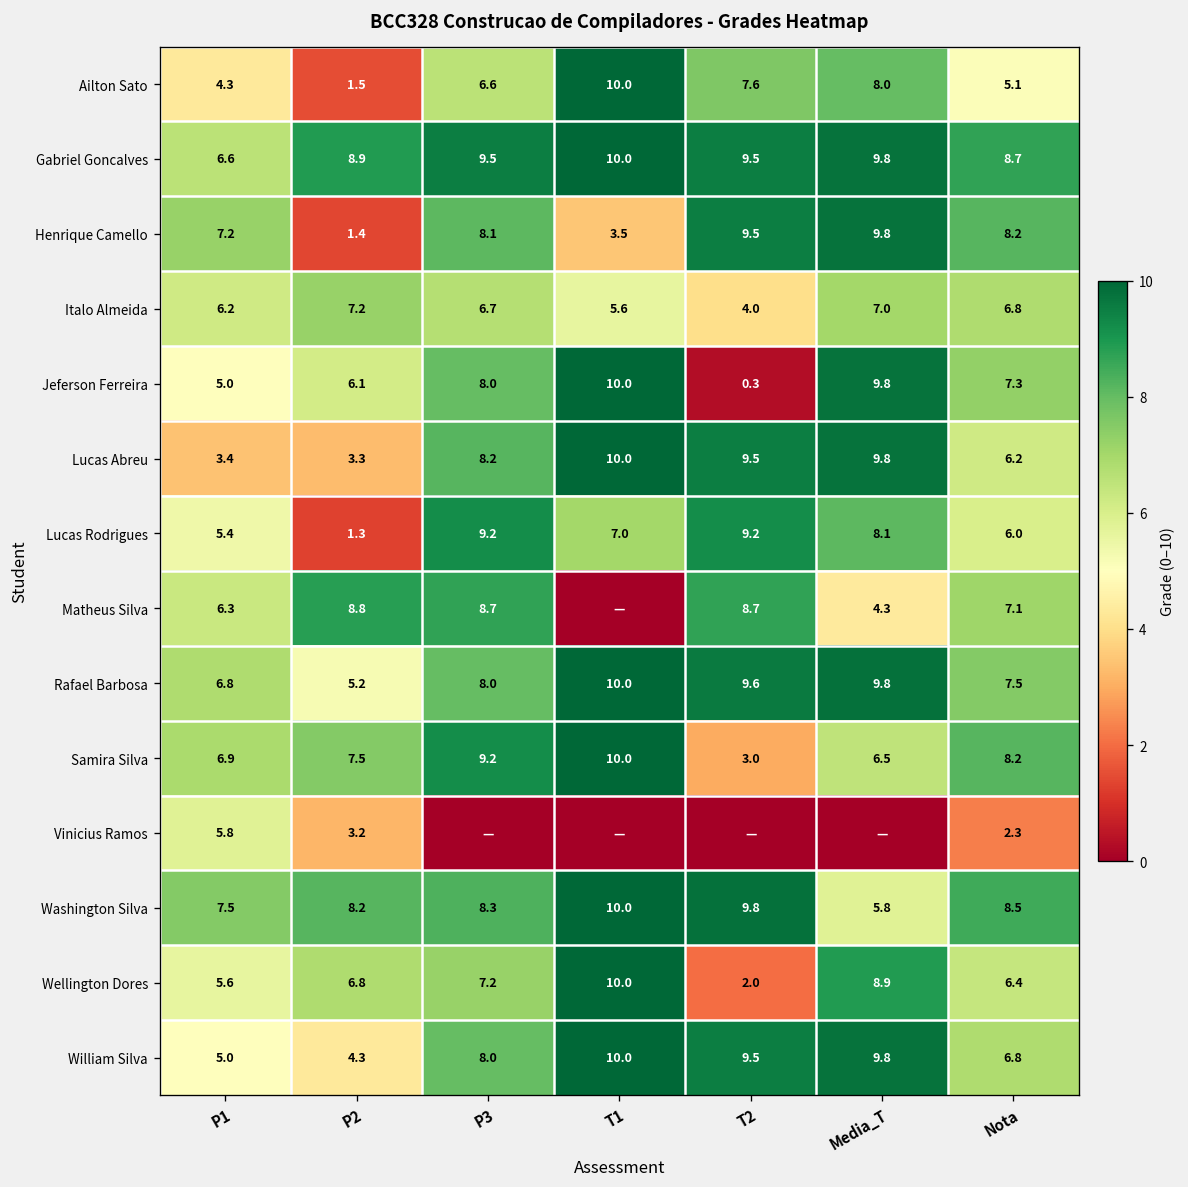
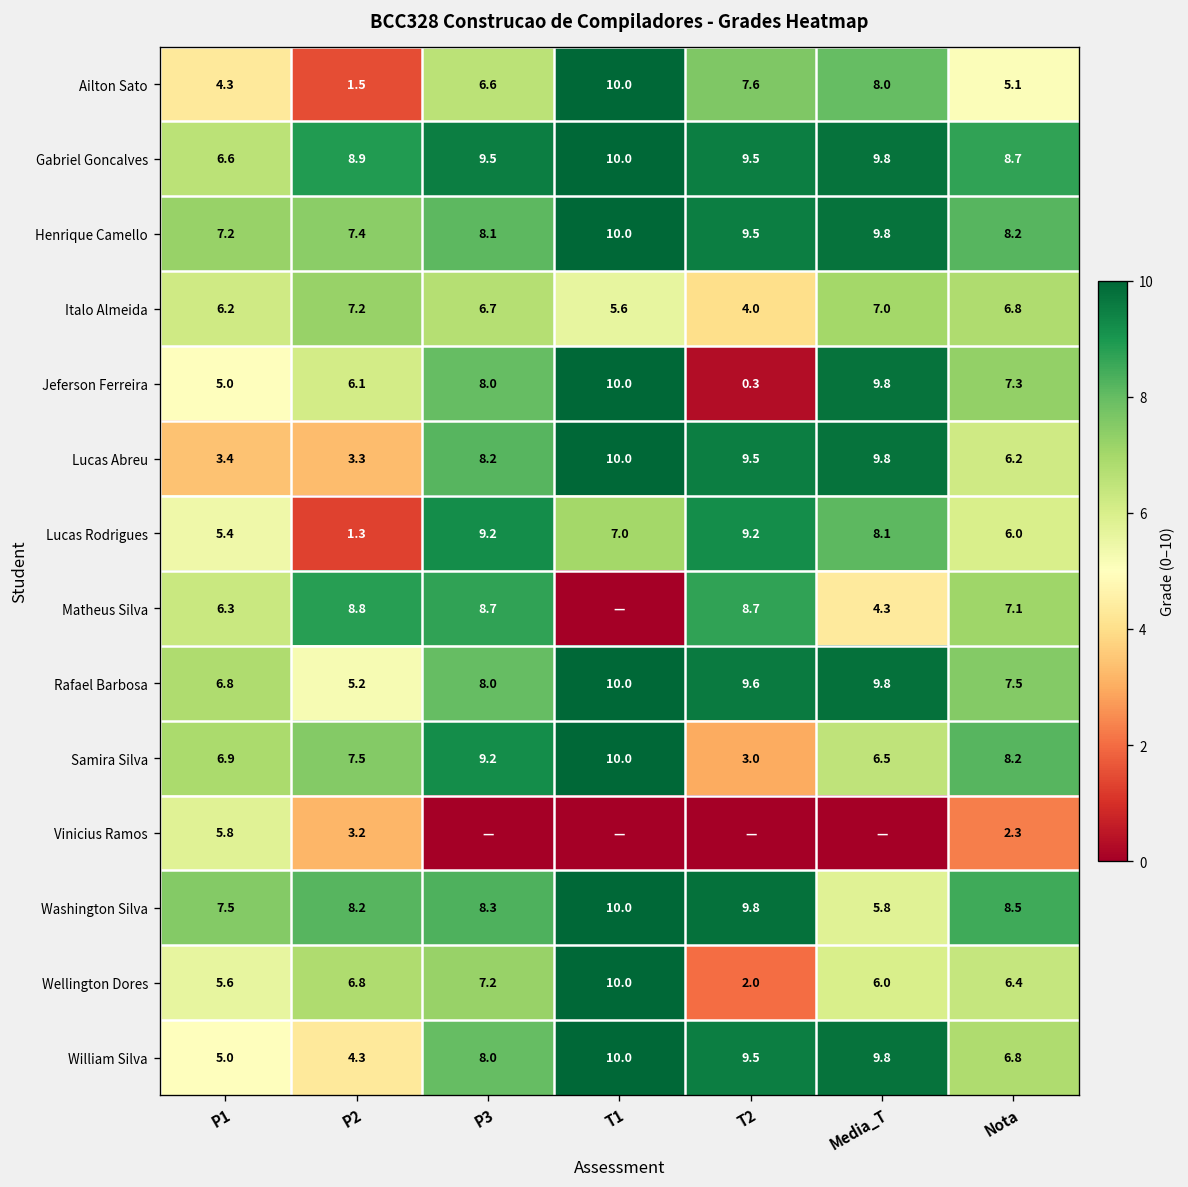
  {
    "Ailton Sato": {
      "P1": 4.3,
      "P2": 1.5,
      "P3": 6.6,
      "T1": 10.0,
      "T2": 7.6,
      "Media_T": 8.0,
      "Nota": 5.1
    },
    "Gabriel Goncalves": {
      "P1": 6.6,
      "P2": 8.9,
      "P3": 9.5,
      "T1": 10.0,
      "T2": 9.5,
      "Media_T": 9.8,
      "Nota": 8.7
    },
    "Henrique Camello": {
      "P1": 7.2,
-     "P2": 1.4,
+     "P2": 7.4,
      "P3": 8.1,
-     "T1": 3.5,
+     "T1": 10.0,
      "T2": 9.5,
      "Media_T": 9.8,
      "Nota": 8.2
    },
    "Italo Almeida": {
      "P1": 6.2,
      "P2": 7.2,
      "P3": 6.7,
      "T1": 5.6,
      "T2": 4.0,
      "Media_T": 7.0,
      "Nota": 6.8
    },
    "Jeferson Ferreira": {
      "P1": 5.0,
      "P2": 6.1,
      "P3": 8.0,
      "T1": 10.0,
      "T2": 0.3,
      "Media_T": 9.8,
      "Nota": 7.3
    },
    "Lucas Abreu": {
      "P1": 3.4,
      "P2": 3.3,
      "P3": 8.2,
      "T1": 10.0,
      "T2": 9.5,
      "Media_T": 9.8,
      "Nota": 6.2
    },
    "Lucas Rodrigues": {
      "P1": 5.4,
      "P2": 1.3,
      "P3": 9.2,
      "T1": 7.0,
      "T2": 9.2,
      "Media_T": 8.1,
      "Nota": 6.0
    },
    "Matheus Silva": {
      "P1": 6.3,
      "P2": 8.8,
      "P3": 8.7,
      "T2": 8.7,
      "Media_T": 4.3,
      "Nota": 7.1
    },
    "Rafael Barbosa": {
      "P1": 6.8,
      "P2": 5.2,
      "P3": 8.0,
      "T1": 10.0,
      "T2": 9.6,
      "Media_T": 9.8,
      "Nota": 7.5
    },
    "Samira Silva": {
      "P1": 6.9,
      "P2": 7.5,
      "P3": 9.2,
      "T1": 10.0,
      "T2": 3.0,
      "Media_T": 6.5,
      "Nota": 8.2
    },
    "Vinicius Ramos": {
      "P1": 5.8,
      "P2": 3.2,
      "Nota": 2.3
    },
    "Washington Silva": {
      "P1": 7.5,
      "P2": 8.2,
      "P3": 8.3,
      "T1": 10.0,
      "T2": 9.8,
      "Media_T": 5.8,
      "Nota": 8.5
    },
    "Wellington Dores": {
      "P1": 5.6,
      "P2": 6.8,
      "P3": 7.2,
      "T1": 10.0,
      "T2": 2.0,
-     "Media_T": 8.9,
+     "Media_T": 6.0,
      "Nota": 6.4
    },
    "William Silva": {
      "P1": 5.0,
      "P2": 4.3,
      "P3": 8.0,
      "T1": 10.0,
      "T2": 9.5,
      "Media_T": 9.8,
      "Nota": 6.8
    }
  }
